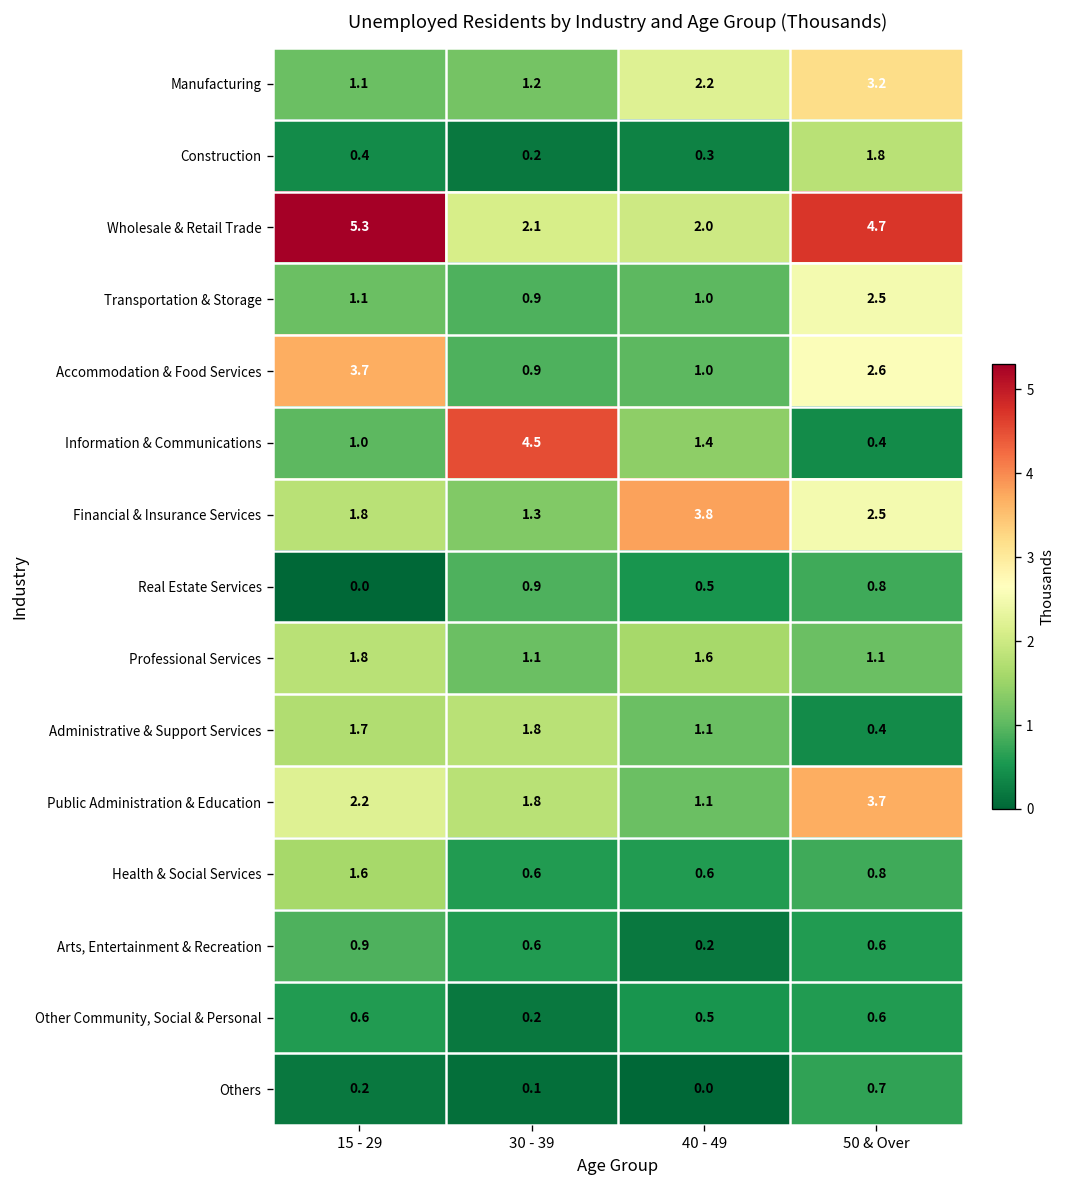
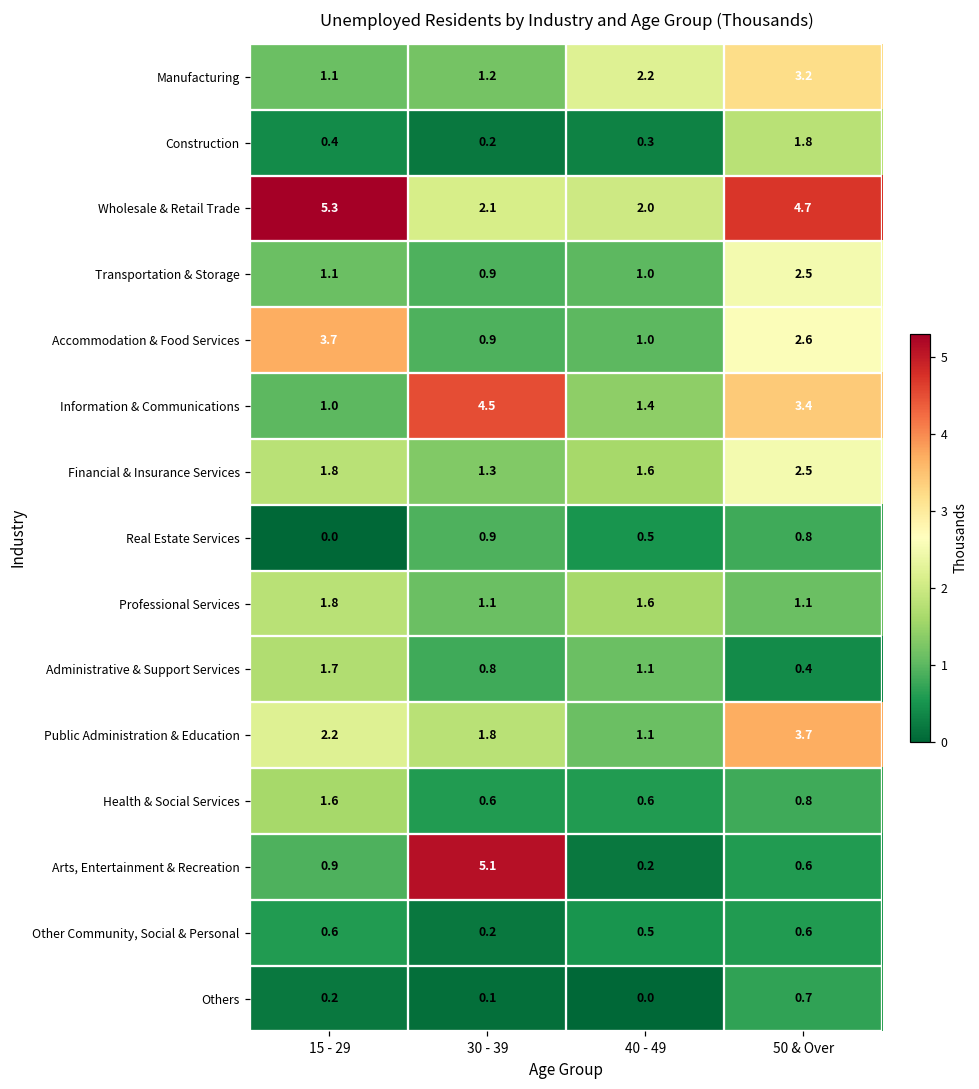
  {
    "Manufacturing": {
      "15 - 29": 1.1,
      "30 - 39": 1.2,
      "40 - 49": 2.2,
      "50 & Over": 3.2
    },
    "Construction": {
      "15 - 29": 0.4,
      "30 - 39": 0.2,
      "40 - 49": 0.3,
      "50 & Over": 1.8
    },
    "Wholesale & Retail Trade": {
      "15 - 29": 5.3,
      "30 - 39": 2.1,
      "40 - 49": 2.0,
      "50 & Over": 4.7
    },
    "Transportation & Storage": {
      "15 - 29": 1.1,
      "30 - 39": 0.9,
      "40 - 49": 1.0,
      "50 & Over": 2.5
    },
    "Accommodation & Food Services": {
      "15 - 29": 3.7,
      "30 - 39": 0.9,
      "40 - 49": 1.0,
      "50 & Over": 2.6
    },
    "Information & Communications": {
      "15 - 29": 1.0,
      "30 - 39": 4.5,
      "40 - 49": 1.4,
-     "50 & Over": 0.4
+     "50 & Over": 3.4
    },
    "Financial & Insurance Services": {
      "15 - 29": 1.8,
      "30 - 39": 1.3,
-     "40 - 49": 3.8,
+     "40 - 49": 1.6,
      "50 & Over": 2.5
    },
    "Real Estate Services": {
      "15 - 29": 0.0,
      "30 - 39": 0.9,
      "40 - 49": 0.5,
      "50 & Over": 0.8
    },
    "Professional Services": {
      "15 - 29": 1.8,
      "30 - 39": 1.1,
      "40 - 49": 1.6,
      "50 & Over": 1.1
    },
    "Administrative & Support Services": {
      "15 - 29": 1.7,
-     "30 - 39": 1.8,
+     "30 - 39": 0.8,
      "40 - 49": 1.1,
      "50 & Over": 0.4
    },
    "Public Administration & Education": {
      "15 - 29": 2.2,
      "30 - 39": 1.8,
      "40 - 49": 1.1,
      "50 & Over": 3.7
    },
    "Health & Social Services": {
      "15 - 29": 1.6,
      "30 - 39": 0.6,
      "40 - 49": 0.6,
      "50 & Over": 0.8
    },
    "Arts, Entertainment & Recreation": {
      "15 - 29": 0.9,
-     "30 - 39": 0.6,
+     "30 - 39": 5.1,
      "40 - 49": 0.2,
      "50 & Over": 0.6
    },
    "Other Community, Social & Personal": {
      "15 - 29": 0.6,
      "30 - 39": 0.2,
      "40 - 49": 0.5,
      "50 & Over": 0.6
    },
    "Others": {
      "15 - 29": 0.2,
      "30 - 39": 0.1,
      "40 - 49": 0.0,
      "50 & Over": 0.7
    }
  }
